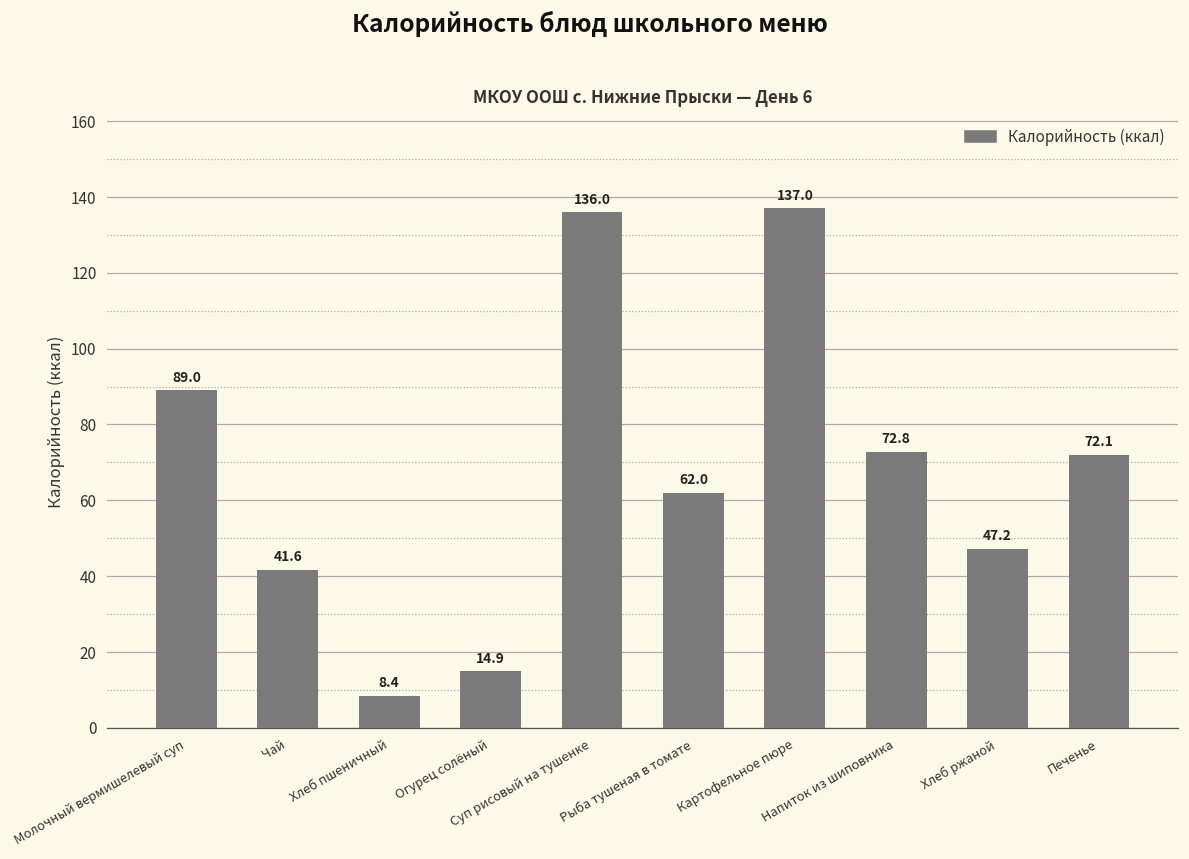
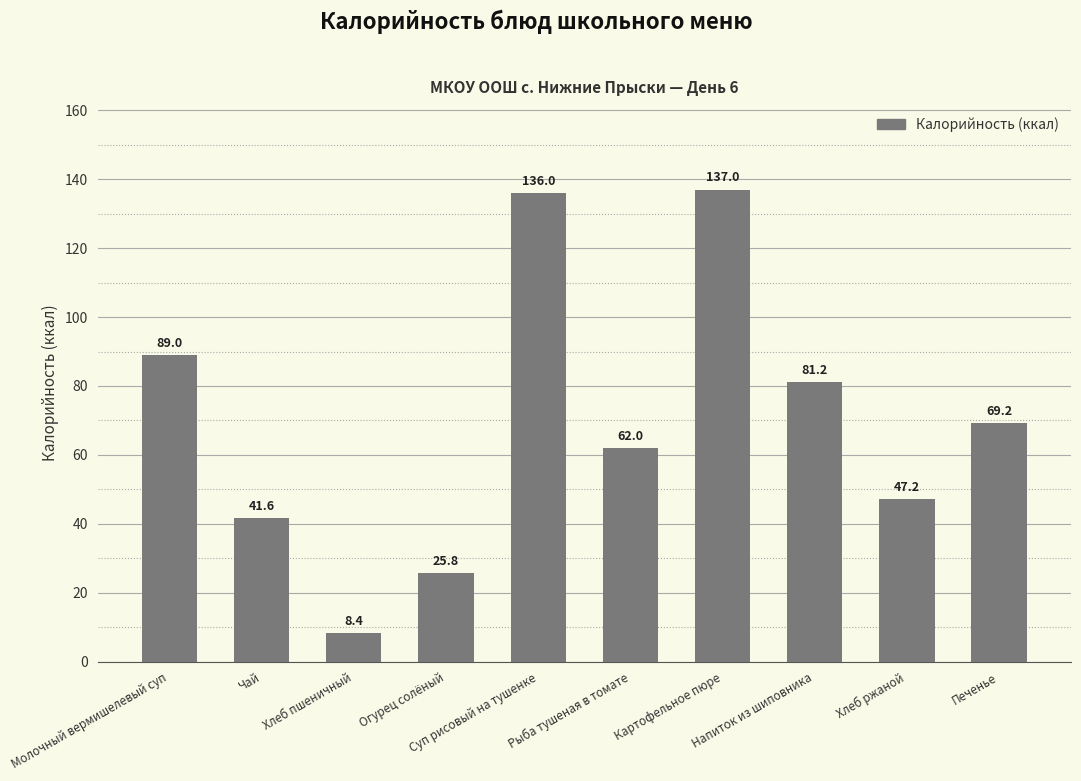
  {
    "Молочный вермишелевый суп": 89.0,
    "Чай": 41.6,
    "Хлеб пшеничный": 8.4,
-   "Огурец солёный": 14.9,
+   "Огурец солёный": 25.8,
    "Суп рисовый на тушенке": 136.0,
    "Рыба тушеная в томате": 62.0,
    "Картофельное пюре": 137.0,
-   "Напиток из шиповника": 72.8,
+   "Напиток из шиповника": 81.2,
    "Хлеб ржаной": 47.2,
-   "Печенье": 72.1
+   "Печенье": 69.2
  }
